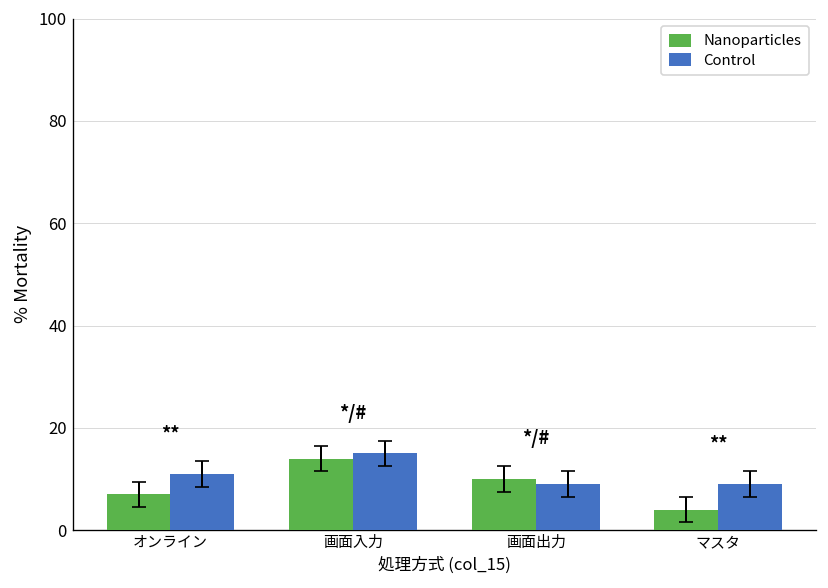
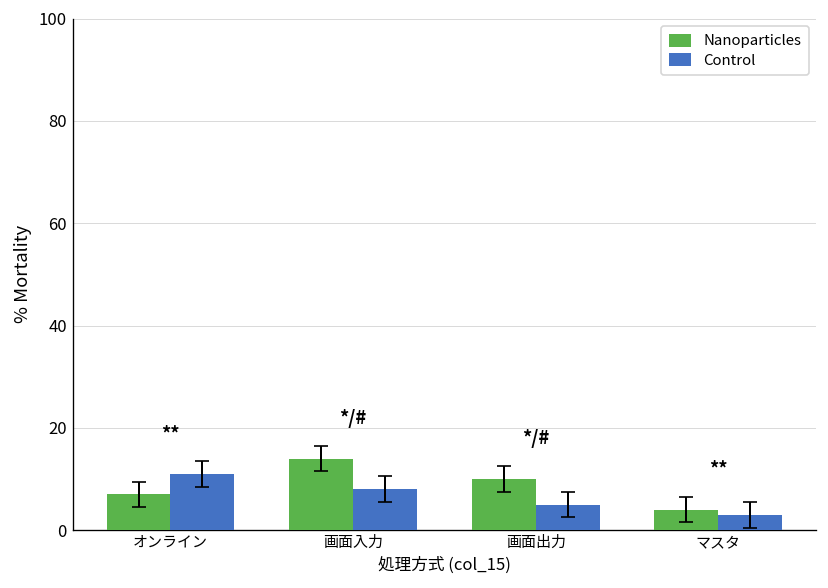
  {
    "Nanoparticles": {
      "オンライン": 7,
      "画面入力": 14,
      "画面出力": 10,
      "マスタ": 4
    },
    "Control": {
      "オンライン": 11,
-     "画面入力": 15,
-     "画面出力": 9,
-     "マスタ": 9
+     "画面入力": 8,
+     "画面出力": 5,
+     "マスタ": 3
    }
  }
